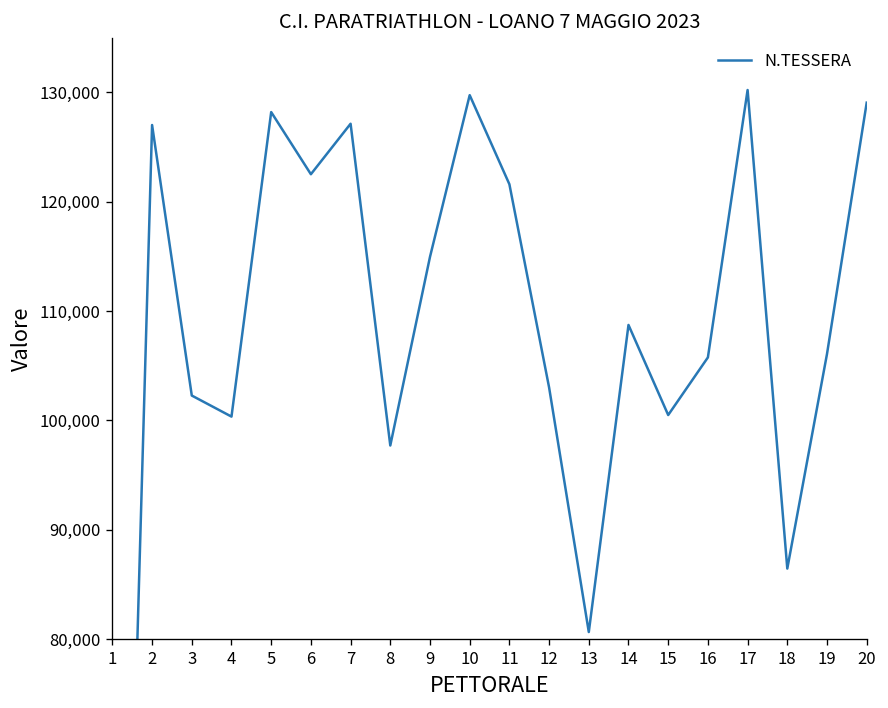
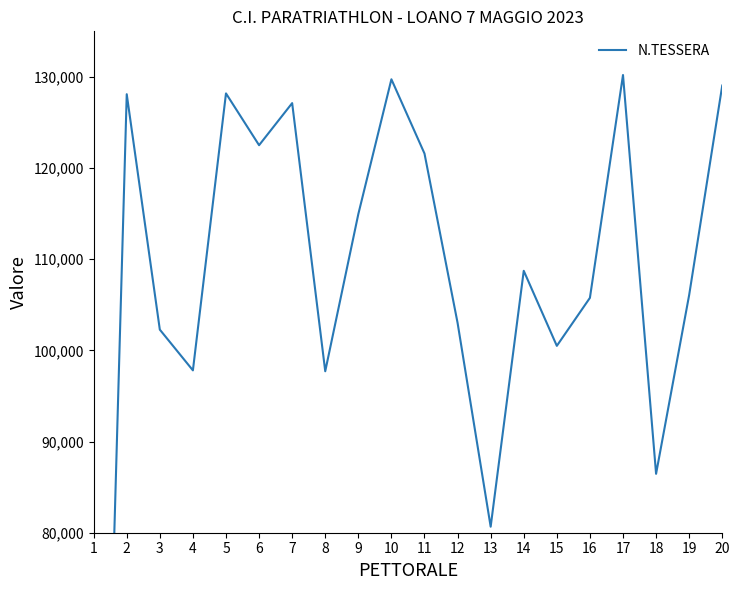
  {
-   "2": "127,000",
+   "2": "128,000",
    "3": "102,000",
-   "4": "100,000",
+   "4": "98,000",
    "5": "128,000",
    "6": "123,000",
    "7": "127,000",
    "8": "98,000",
    "9": "115,000",
    "10": "130,000",
    "11": "122,000",
    "12": "103,000",
    "13": "81,000",
    "14": "109,000",
    "15": "100,000",
    "16": "106,000",
    "17": "130,000",
    "18": "86,000",
    "19": "106,000",
    "20": "129,000"
  }
